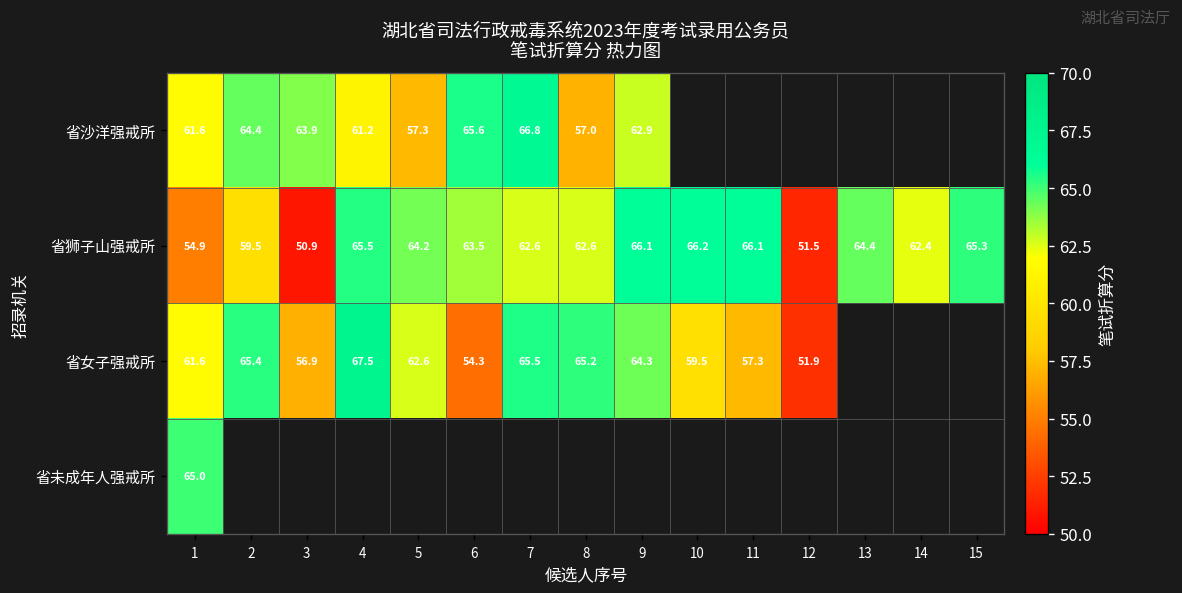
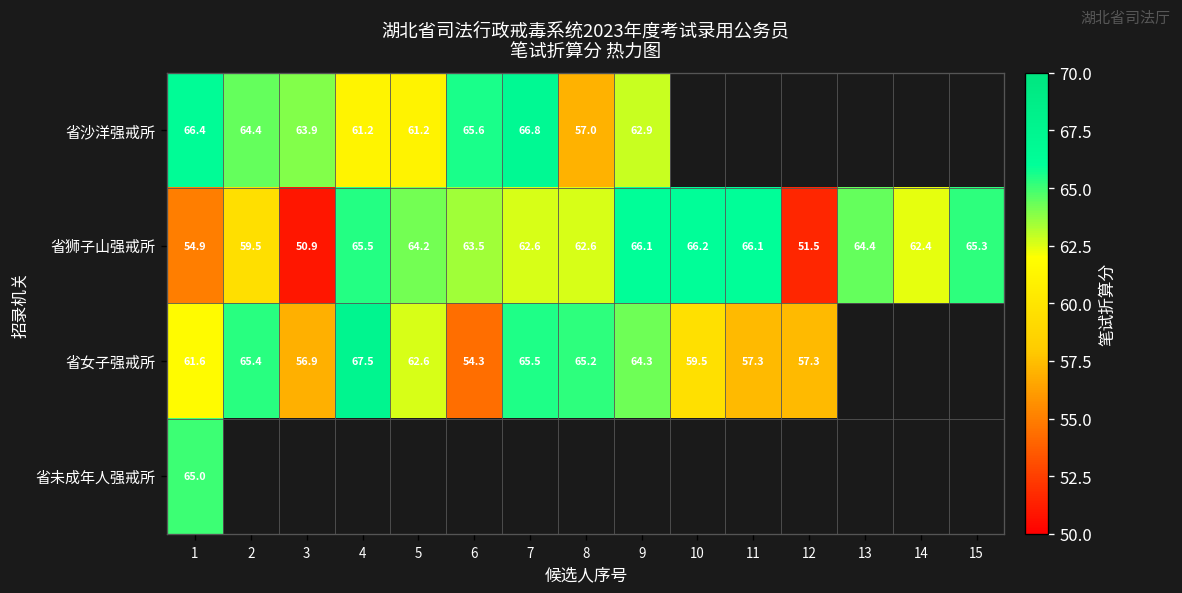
  {
    "省沙洋强戒所": {
-     "1": 61.6,
+     "1": 66.4,
      "2": 64.4,
      "3": 63.9,
      "4": 61.2,
-     "5": 57.3,
+     "5": 61.2,
      "6": 65.6,
      "7": 66.8,
      "8": 57.0,
      "9": 62.9
    },
    "省狮子山强戒所": {
      "1": 54.9,
      "2": 59.5,
      "3": 50.9,
      "4": 65.5,
      "5": 64.2,
      "6": 63.5,
      "7": 62.6,
      "8": 62.6,
      "9": 66.1,
      "10": 66.2,
      "11": 66.1,
      "12": 51.5,
      "13": 64.4,
      "14": 62.4,
      "15": 65.3
    },
    "省女子强戒所": {
      "1": 61.6,
      "2": 65.4,
      "3": 56.9,
      "4": 67.5,
      "5": 62.6,
      "6": 54.3,
      "7": 65.5,
      "8": 65.2,
      "9": 64.3,
      "10": 59.5,
      "11": 57.3,
-     "12": 51.9
+     "12": 57.3
    },
    "省未成年人强戒所": {
      "1": 65.0
    }
  }
